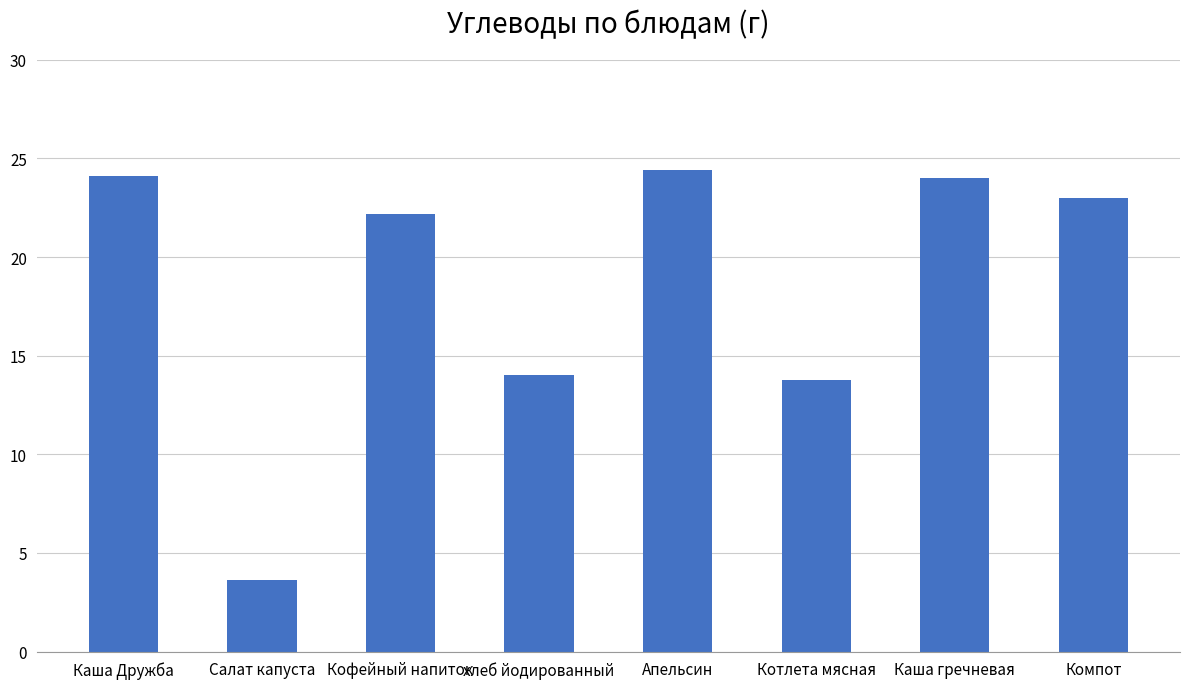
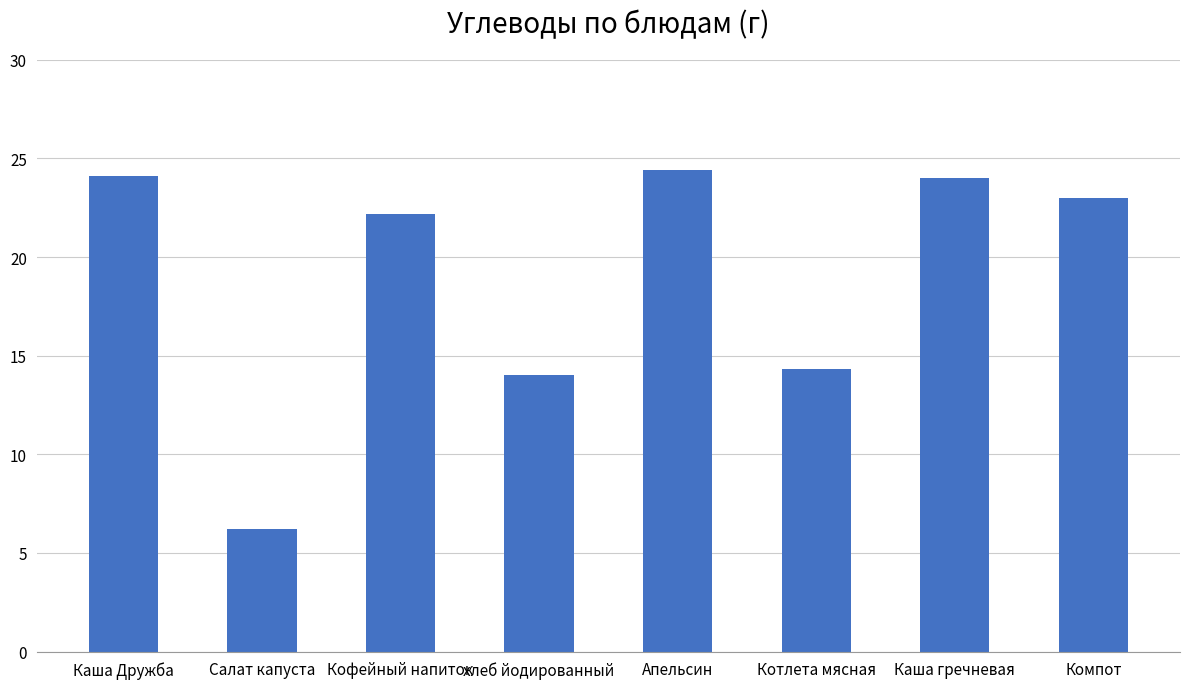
  {
    "Каша Дружба": 24.1,
-   "Салат капуста": 3.6,
+   "Салат капуста": 6.2,
    "Кофейный напиток": 22.2,
    "хлеб йодированный": 14.0,
    "Апельсин": 24.4,
-   "Котлета мясная": 13.8,
+   "Котлета мясная": 14.3,
    "Каша гречневая": 24.0,
    "Компот": 23.0
  }
